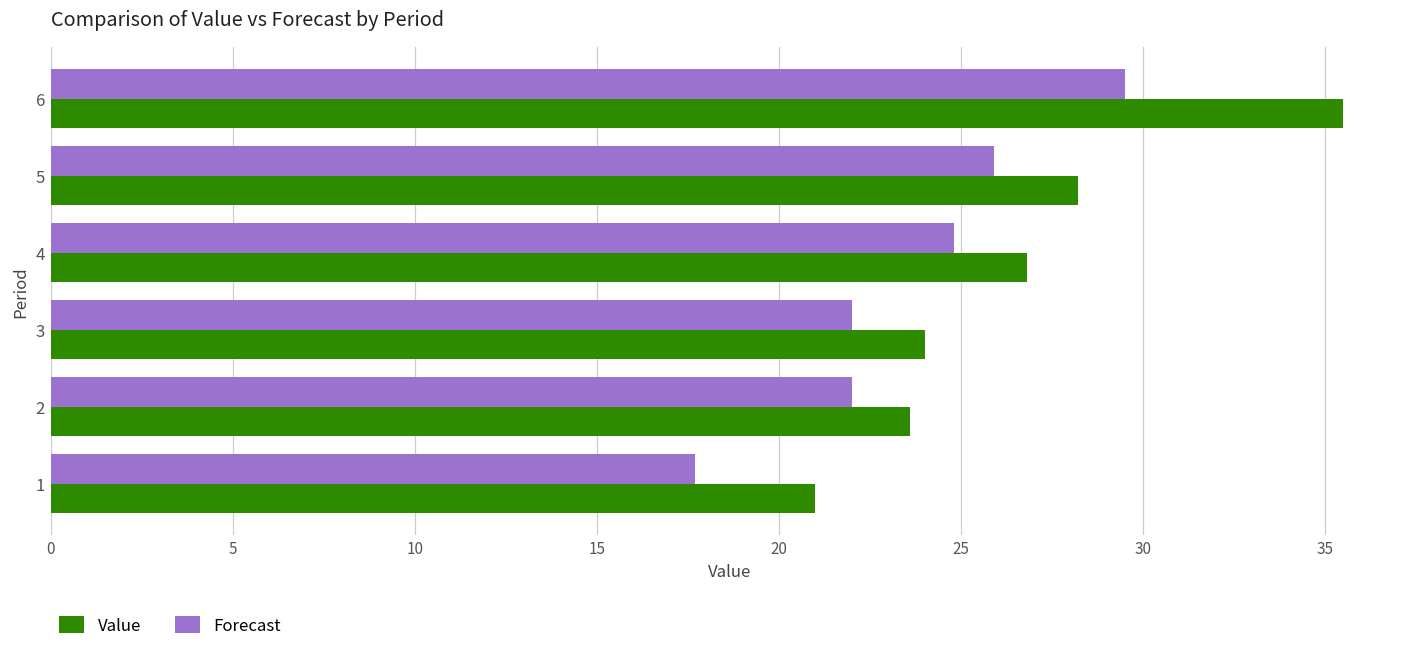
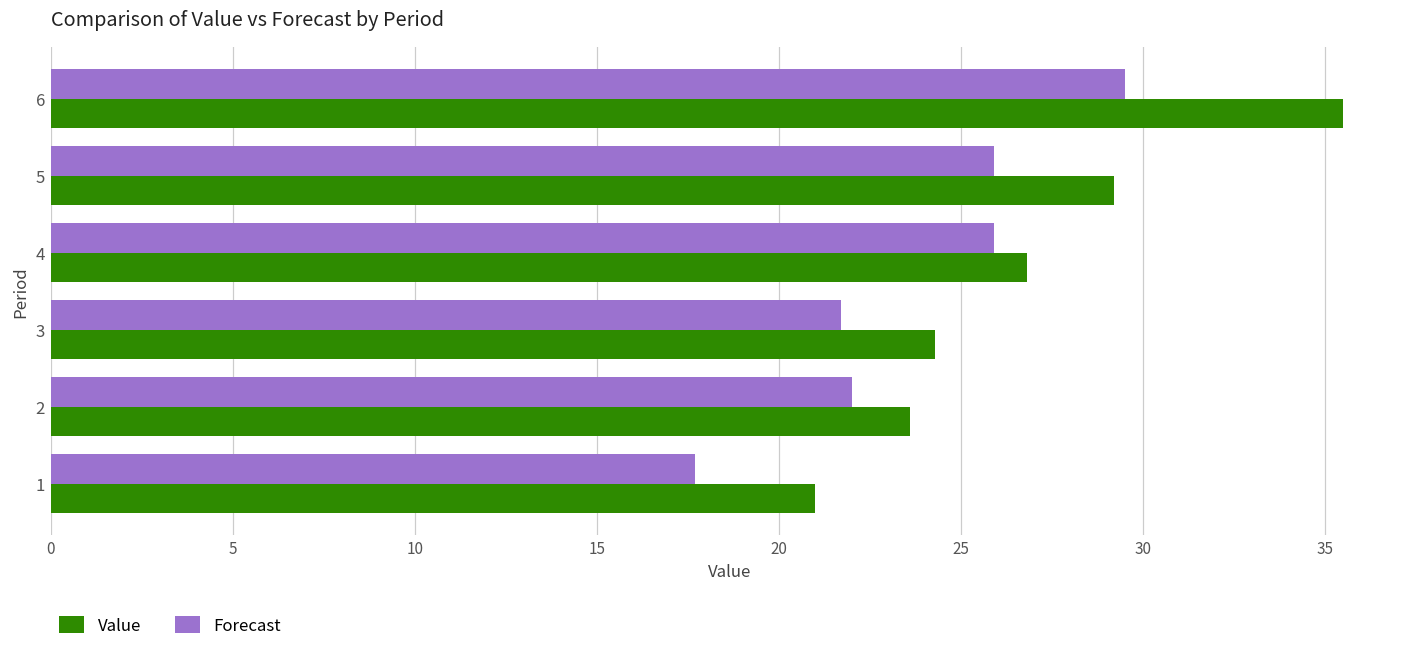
  {
    "Value": {
      "6": 35.5,
-     "5": 28.2,
+     "5": 29.2,
      "4": 26.8,
-     "3": 24.0,
+     "3": 24.3,
      "2": 23.6,
      "1": 21.0
    },
    "Forecast": {
      "6": 29.5,
      "5": 25.9,
-     "4": 24.8,
-     "3": 22.0,
+     "4": 25.9,
+     "3": 21.7,
      "2": 22.0,
      "1": 17.7
    }
  }
